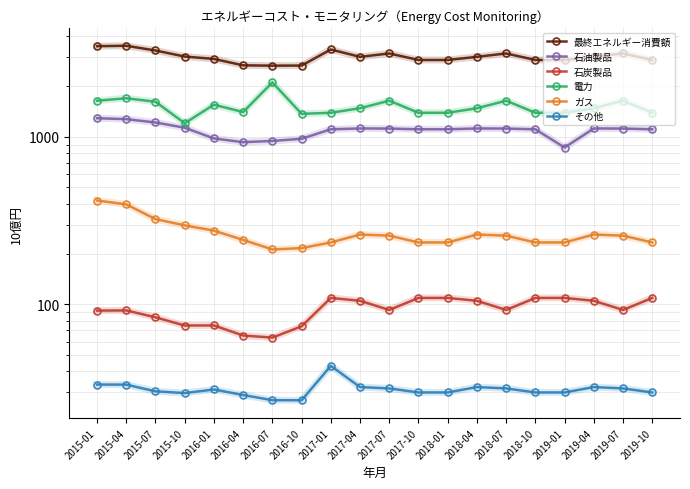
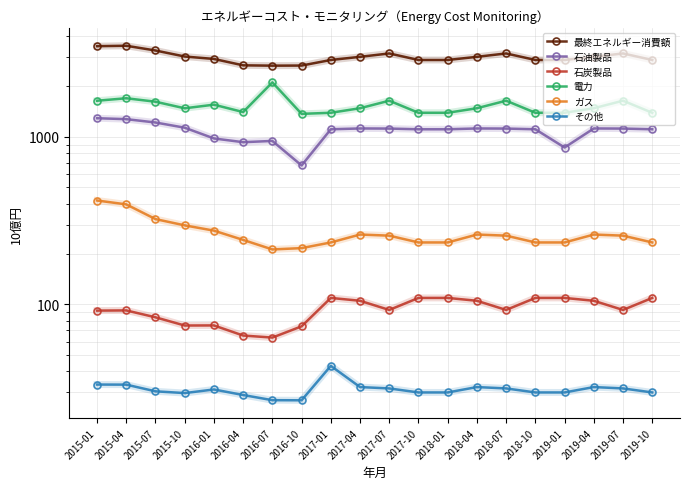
  {
    "最終エネルギー消費額": {
      "2015-01": 3500,
      "2015-04": 3500,
      "2015-07": 3300,
      "2015-10": 3000,
      "2016-01": 2900,
      "2016-04": 2700,
      "2016-07": 2700,
      "2016-10": 2700,
-     "2017-01": 3300,
+     "2017-01": 2900,
      "2017-04": 3000,
      "2017-07": 3100,
      "2017-10": 2900,
      "2018-01": 2900,
      "2018-04": 3000,
      "2018-07": 3100,
      "2018-10": 2900
    },
    "石油製品": {
      "2015-01": 1300,
      "2015-04": 1300,
      "2015-07": 1200,
      "2015-10": 1100,
      "2016-01": 1000,
      "2016-04": 900,
      "2016-07": 900,
-     "2016-10": 1000,
+     "2016-10": 680,
      "2017-01": 1100,
      "2017-04": 1100,
      "2017-07": 1100,
      "2017-10": 1100,
      "2018-01": 1100,
      "2018-04": 1100,
      "2018-07": 1100,
      "2018-10": 1100,
      "2019-01": 900,
      "2019-04": 1100,
      "2019-07": 1100,
      "2019-10": 1100
    },
    "石炭製品": {
      "2015-01": 90,
      "2015-04": 90,
      "2015-07": 80,
      "2015-10": 70,
      "2016-01": 70,
      "2016-04": 65,
      "2016-07": 63,
      "2016-10": 70,
      "2017-01": 110,
      "2017-04": 110,
      "2017-07": 90,
      "2017-10": 110,
      "2018-01": 110,
      "2018-04": 110,
      "2018-07": 90,
      "2018-10": 110,
      "2019-01": 110,
      "2019-04": 110,
      "2019-07": 90,
      "2019-10": 110
    },
    "電力": {
      "2015-01": 1600,
      "2015-04": 1700,
      "2015-07": 1600,
-     "2015-10": 1200,
+     "2015-10": 1500,
      "2016-01": 1600,
      "2016-04": 1400,
      "2016-07": 2100,
      "2016-10": 1400,
      "2017-01": 1400,
      "2017-04": 1500,
      "2017-07": 1600,
      "2017-10": 1400,
      "2018-01": 1400,
      "2018-04": 1500,
      "2018-07": 1600,
      "2018-10": 1400
    },
    "ガス": {
      "2015-01": 420,
      "2015-04": 400,
      "2015-07": 320,
      "2015-10": 300,
      "2016-01": 280,
      "2016-04": 240,
      "2016-07": 210,
      "2016-10": 220,
      "2017-01": 230,
      "2017-04": 260,
      "2017-07": 260,
      "2017-10": 230,
      "2018-01": 230,
      "2018-04": 260,
      "2018-07": 260,
      "2018-10": 230,
      "2019-01": 230,
      "2019-04": 260,
      "2019-07": 260,
      "2019-10": 230
    },
    "その他": {
      "2015-01": 33,
      "2015-04": 33,
      "2015-07": 30,
      "2015-10": 30,
      "2016-01": 31,
      "2016-04": 29,
      "2016-07": 27,
      "2016-10": 27,
      "2017-01": 43,
      "2017-04": 32,
      "2017-07": 32,
      "2017-10": 30,
      "2018-01": 30,
      "2018-04": 32,
      "2018-07": 32,
      "2018-10": 30,
      "2019-01": 30,
      "2019-04": 32,
      "2019-07": 32,
      "2019-10": 30
    }
  }
